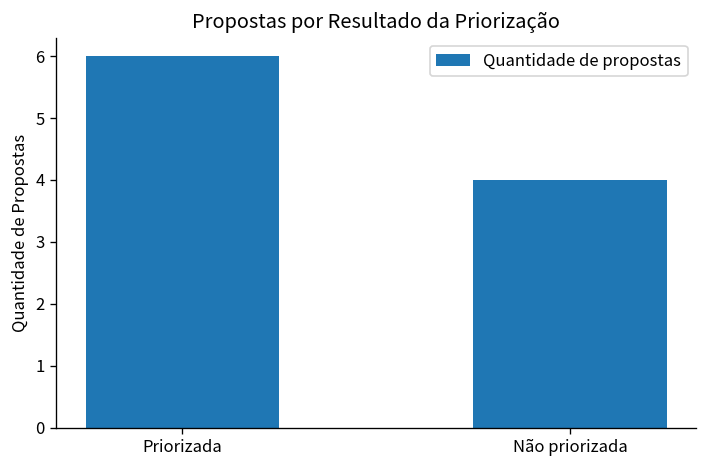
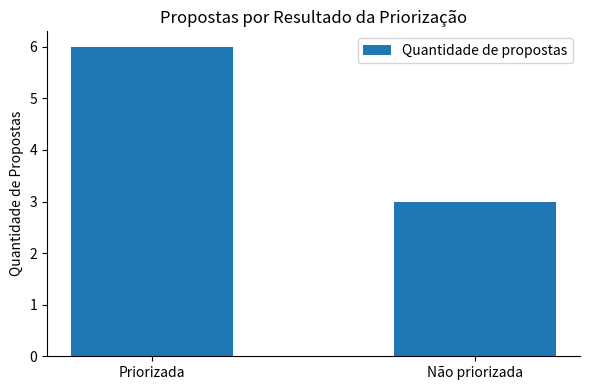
  {
    "Priorizada": 6,
-   "Não priorizada": 4
+   "Não priorizada": 3
  }
